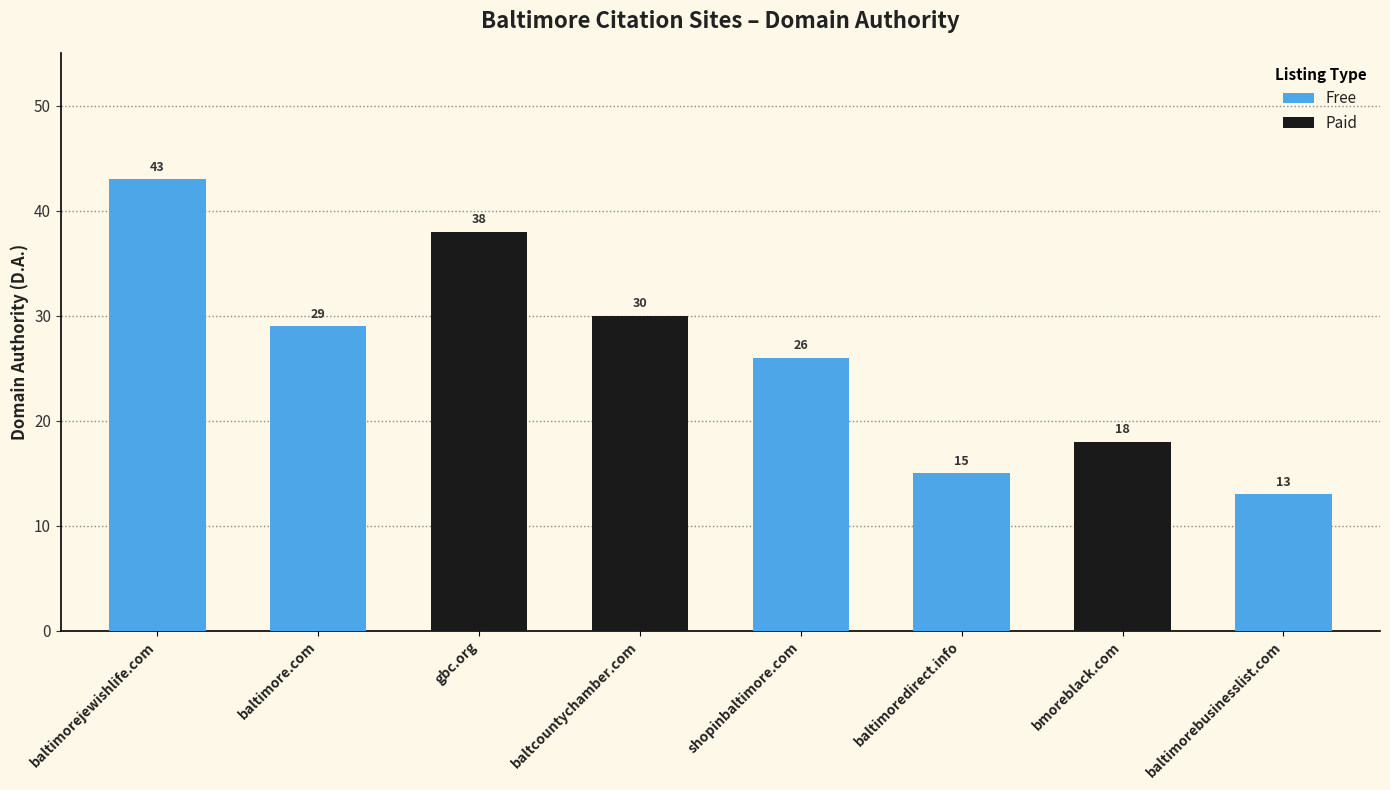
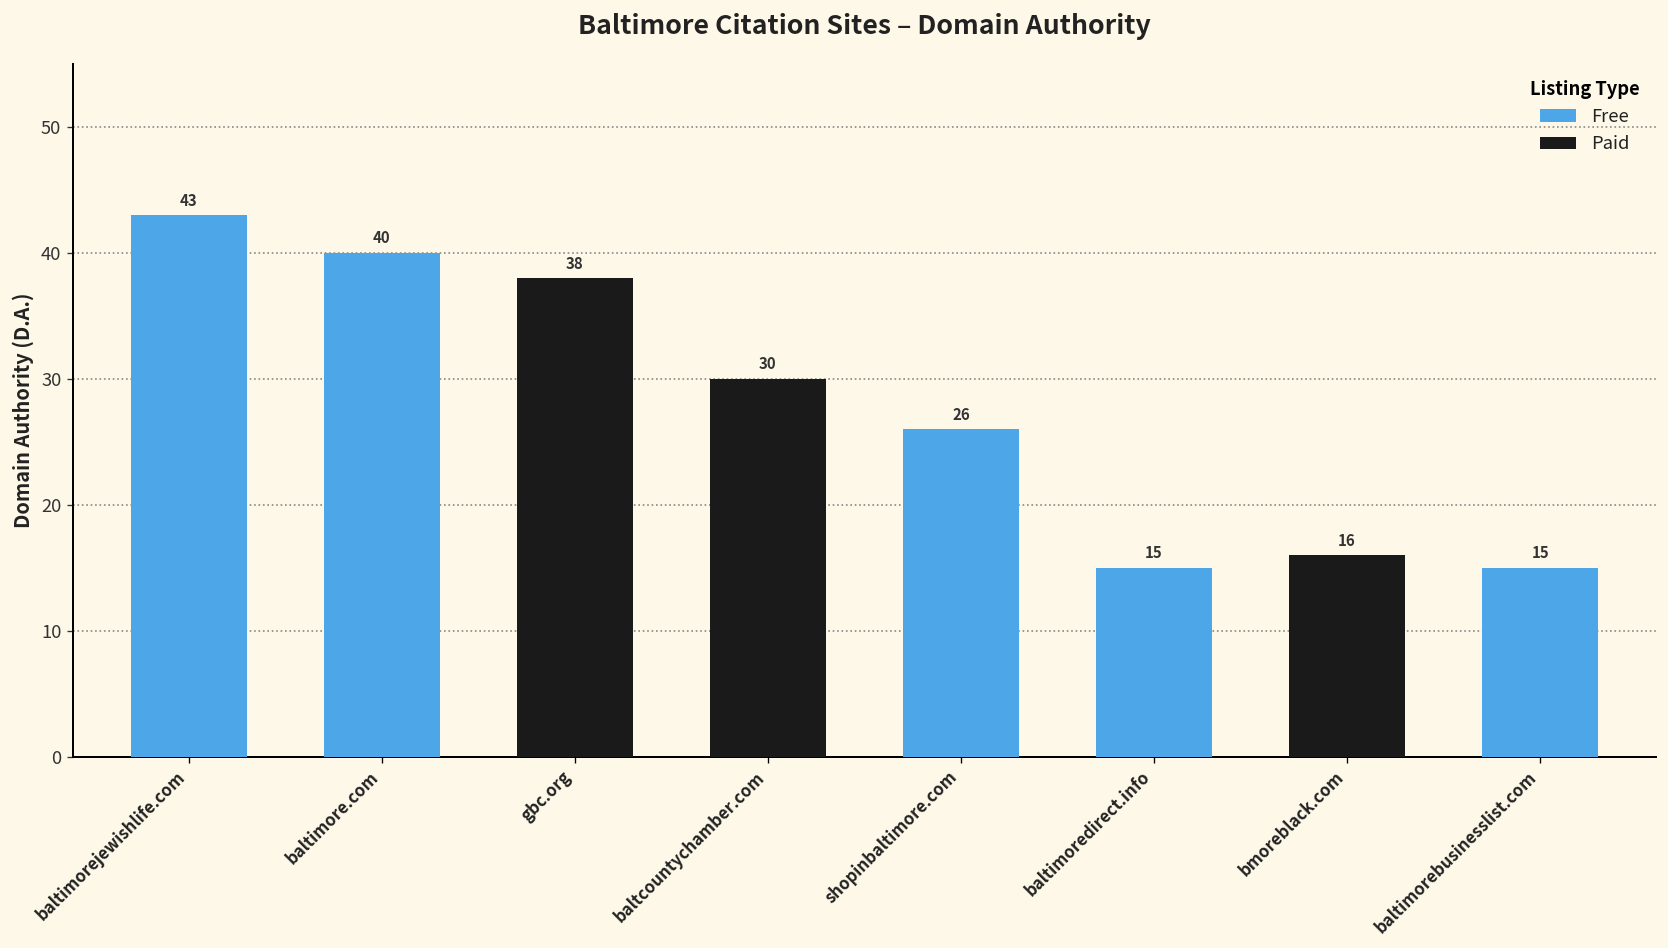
  {
    "Free": {
      "baltimorejewishlife.com": 43,
-     "baltimore.com": 29,
+     "baltimore.com": 40,
      "shopinbaltimore.com": 26,
      "baltimoredirect.info": 15,
-     "baltimorebusinesslist.com": 13
+     "baltimorebusinesslist.com": 15
    },
    "Paid": {
      "gbc.org": 38,
      "baltcountychamber.com": 30,
-     "bmoreblack.com": 18
+     "bmoreblack.com": 16
    }
  }
